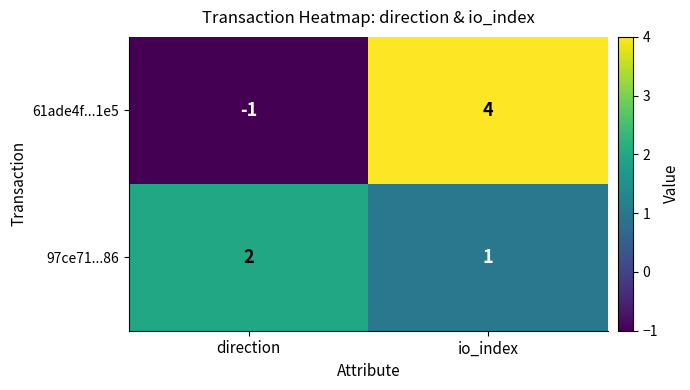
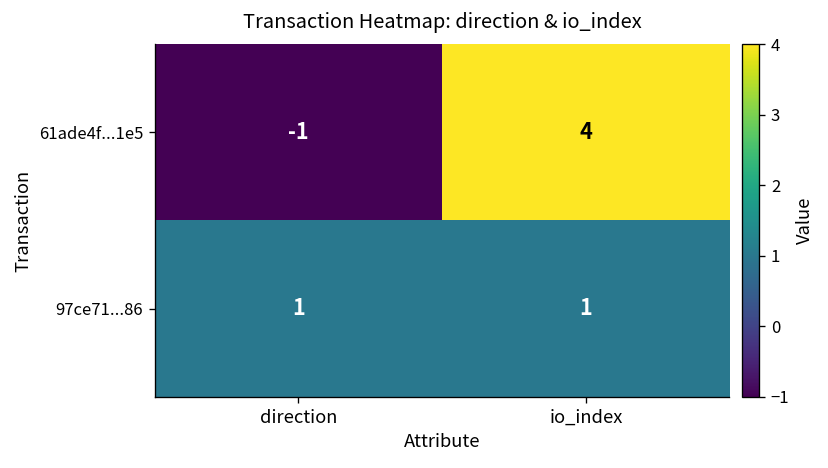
  {
    "61ade4f...1e5": {
      "direction": -1,
      "io_index": 4
    },
    "97ce71...86": {
-     "direction": 2,
+     "direction": 1,
      "io_index": 1
    }
  }
